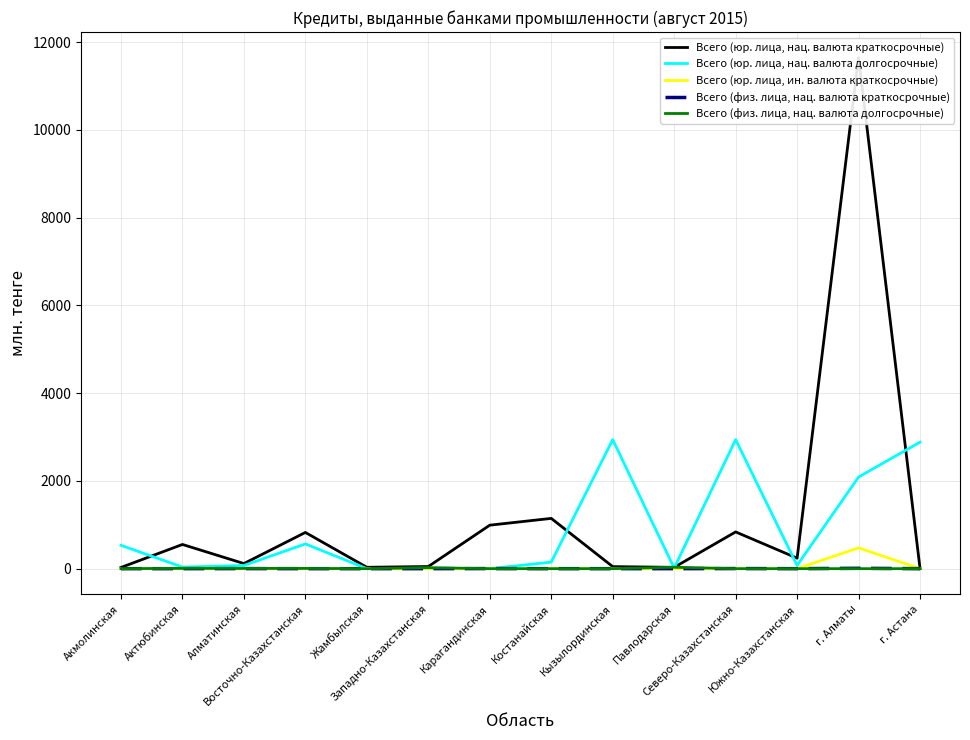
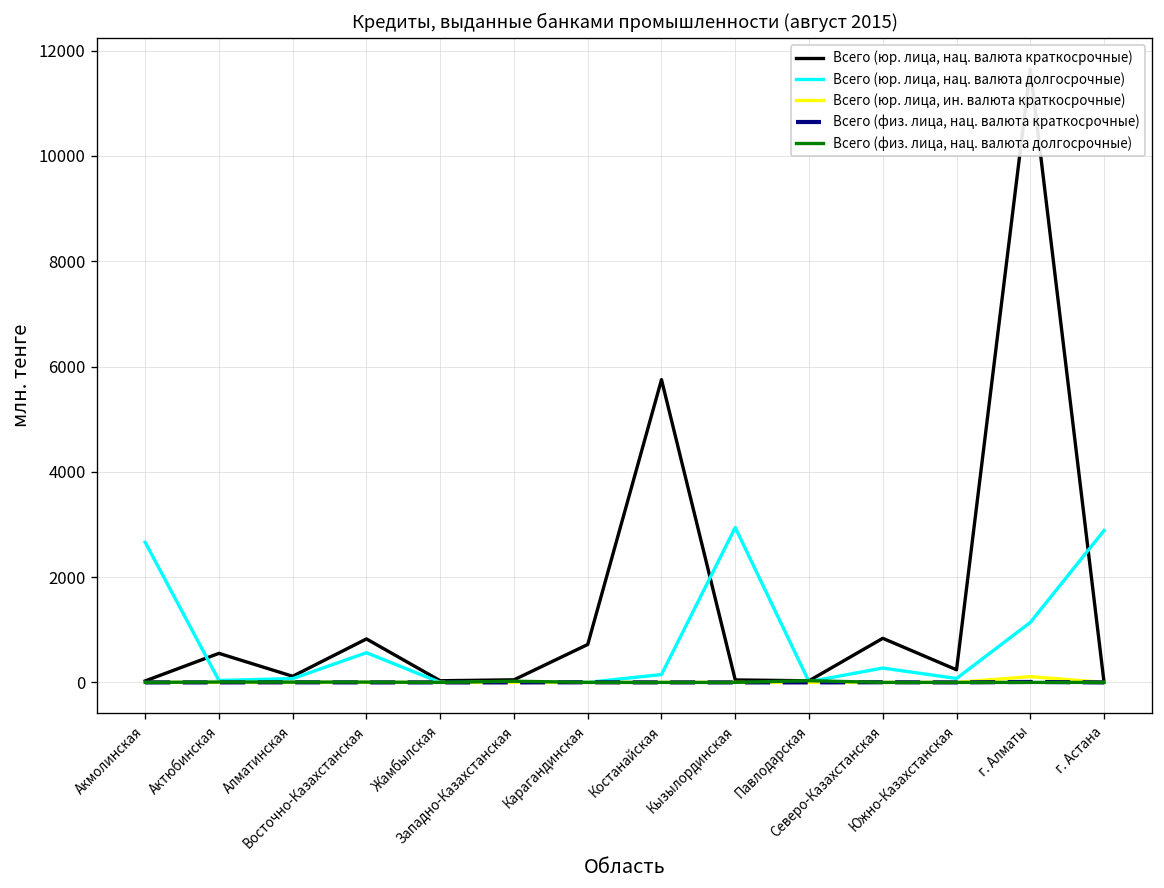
  {
    "Всего (юр. лица, нац. валюта краткосрочные)": {
      "Актюбинская": 600,
      "Восточно-Казахстанская": 800,
-     "Карагандинская": 1000,
-     "Костанайская": 1100,
+     "Карагандинская": 700,
+     "Костанайская": 5800,
      "Северо-Казахстанская": 800,
      "Южно-Казахстанская": 200
    },
    "Всего (юр. лица, нац. валюта долгосрочные)": {
-     "Акмолинская": 500,
+     "Акмолинская": 2700,
      "Восточно-Казахстанская": 600,
      "Костанайская": 100,
      "Кызылординская": 2900,
-     "Северо-Казахстанская": 2900,
+     "Северо-Казахстанская": 300,
      "Южно-Казахстанская": 100,
-     "г. Алматы": 2100,
+     "г. Алматы": 1100,
      "г. Астана": 2900
    },
    "Всего (юр. лица, ин. валюта краткосрочные)": {
-     "г. Алматы": 500
+     "г. Алматы": 100
    }
  }
